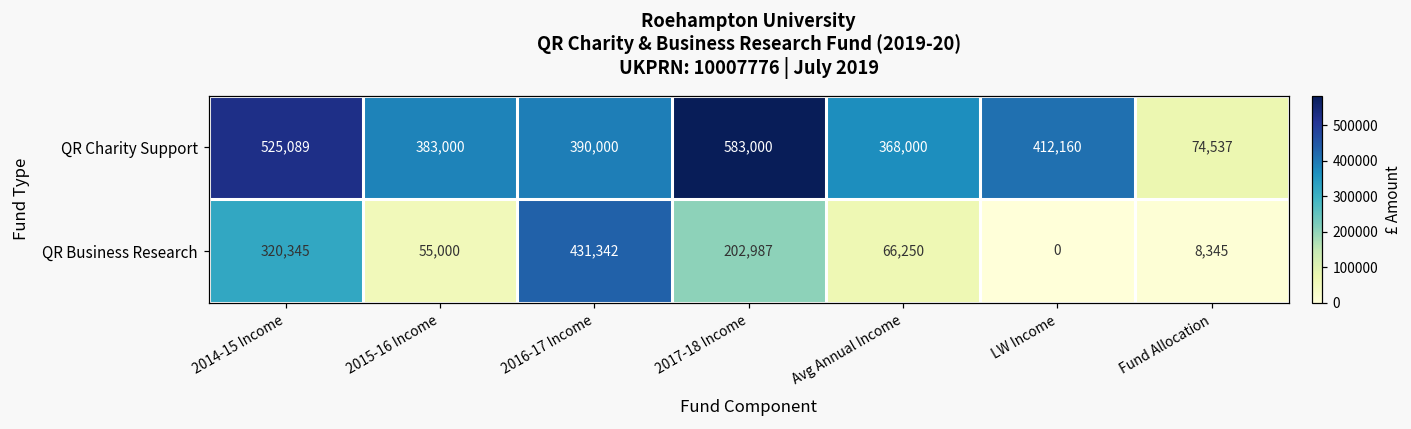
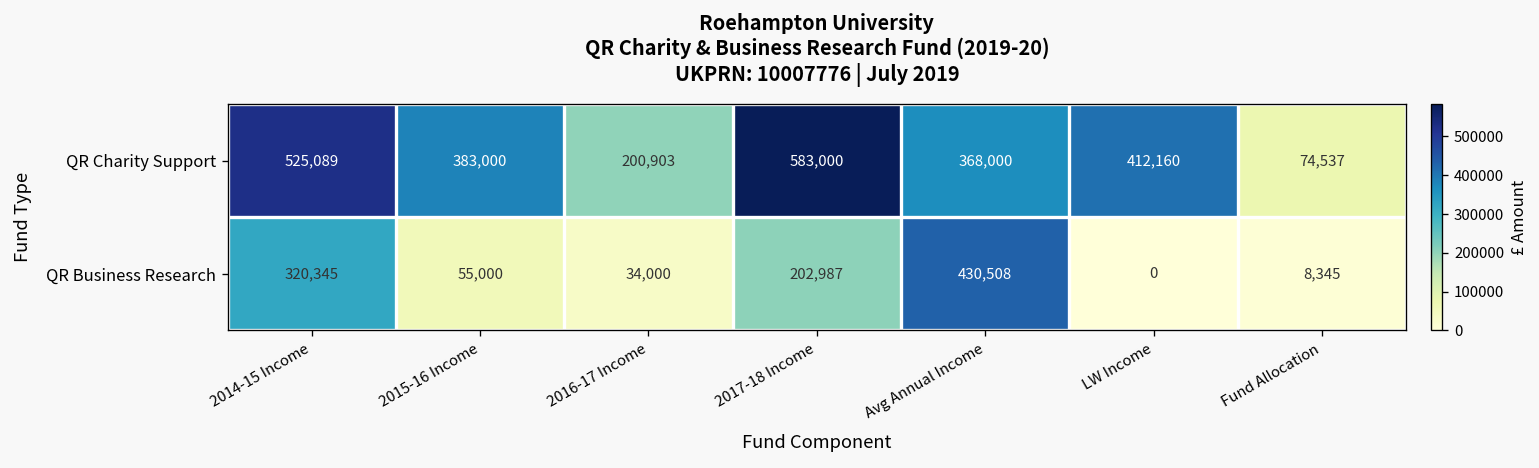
  {
    "QR Charity Support": {
      "2014-15 Income": "525,089",
      "2015-16 Income": "383,000",
-     "2016-17 Income": "390,000",
+     "2016-17 Income": "200,903",
      "2017-18 Income": "583,000",
      "Avg Annual Income": "368,000",
      "LW Income": "412,160",
      "Fund Allocation": "74,537"
    },
    "QR Business Research": {
      "2014-15 Income": "320,345",
      "2015-16 Income": "55,000",
-     "2016-17 Income": "431,342",
+     "2016-17 Income": "34,000",
      "2017-18 Income": "202,987",
-     "Avg Annual Income": "66,250",
+     "Avg Annual Income": "430,508",
      "LW Income": "0",
      "Fund Allocation": "8,345"
    }
  }
